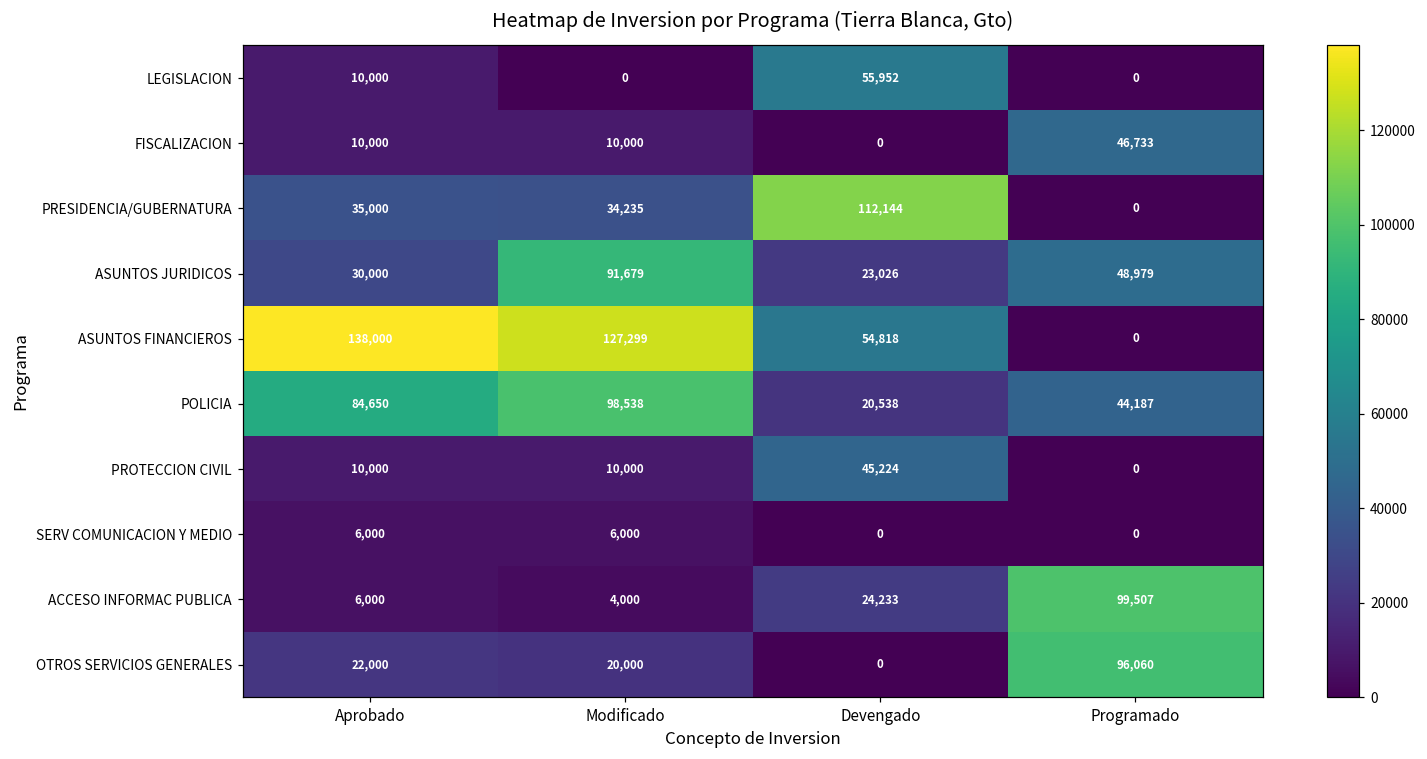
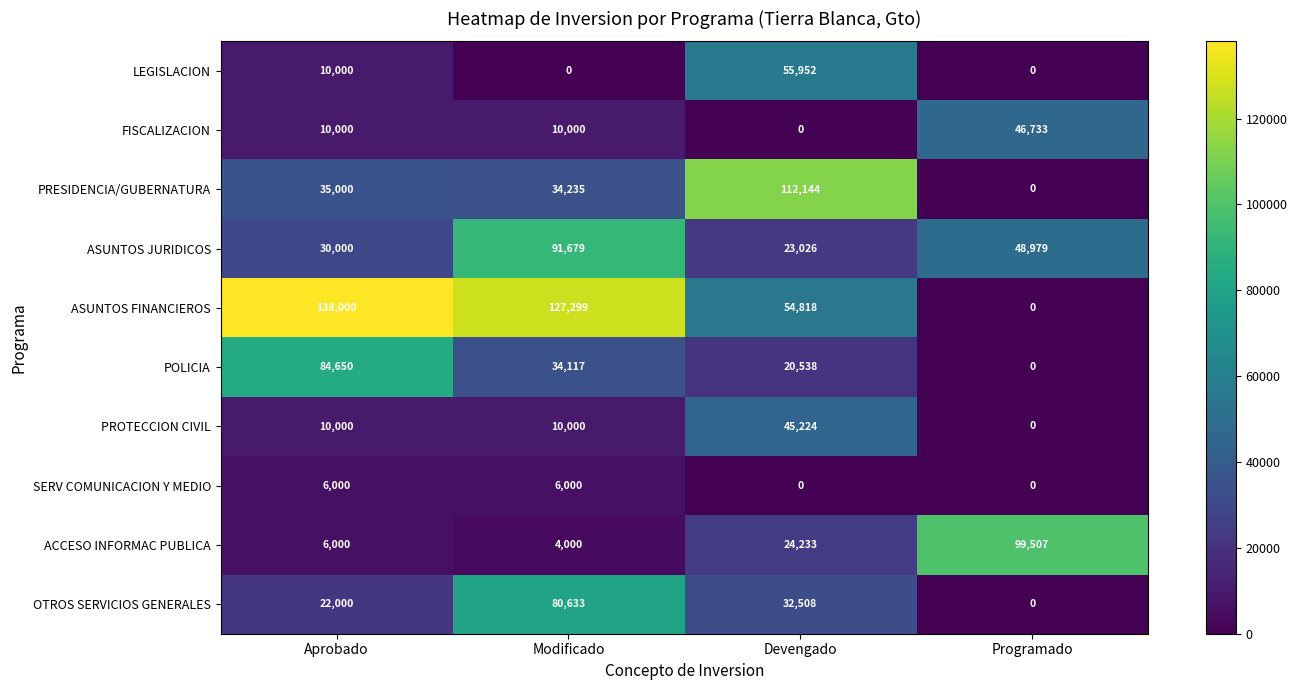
  {
    "LEGISLACION": {
      "Aprobado": "10,000",
      "Modificado": "0",
      "Devengado": "55,952",
      "Programado": "0"
    },
    "FISCALIZACION": {
      "Aprobado": "10,000",
      "Modificado": "10,000",
      "Devengado": "0",
      "Programado": "46,733"
    },
    "PRESIDENCIA/GUBERNATURA": {
      "Aprobado": "35,000",
      "Modificado": "34,235",
      "Devengado": "112,144",
      "Programado": "0"
    },
    "ASUNTOS JURIDICOS": {
      "Aprobado": "30,000",
      "Modificado": "91,679",
      "Devengado": "23,026",
      "Programado": "48,979"
    },
    "ASUNTOS FINANCIEROS": {
      "Aprobado": "138,000",
      "Modificado": "127,299",
      "Devengado": "54,818",
      "Programado": "0"
    },
    "POLICIA": {
      "Aprobado": "84,650",
-     "Modificado": "98,538",
+     "Modificado": "34,117",
      "Devengado": "20,538",
-     "Programado": "44,187"
+     "Programado": "0"
    },
    "PROTECCION CIVIL": {
      "Aprobado": "10,000",
      "Modificado": "10,000",
      "Devengado": "45,224",
      "Programado": "0"
    },
    "SERV COMUNICACION Y MEDIO": {
      "Aprobado": "6,000",
      "Modificado": "6,000",
      "Devengado": "0",
      "Programado": "0"
    },
    "ACCESO INFORMAC PUBLICA": {
      "Aprobado": "6,000",
      "Modificado": "4,000",
      "Devengado": "24,233",
      "Programado": "99,507"
    },
    "OTROS SERVICIOS GENERALES": {
      "Aprobado": "22,000",
-     "Modificado": "20,000",
-     "Devengado": "0",
-     "Programado": "96,060"
+     "Modificado": "80,633",
+     "Devengado": "32,508",
+     "Programado": "0"
    }
  }
